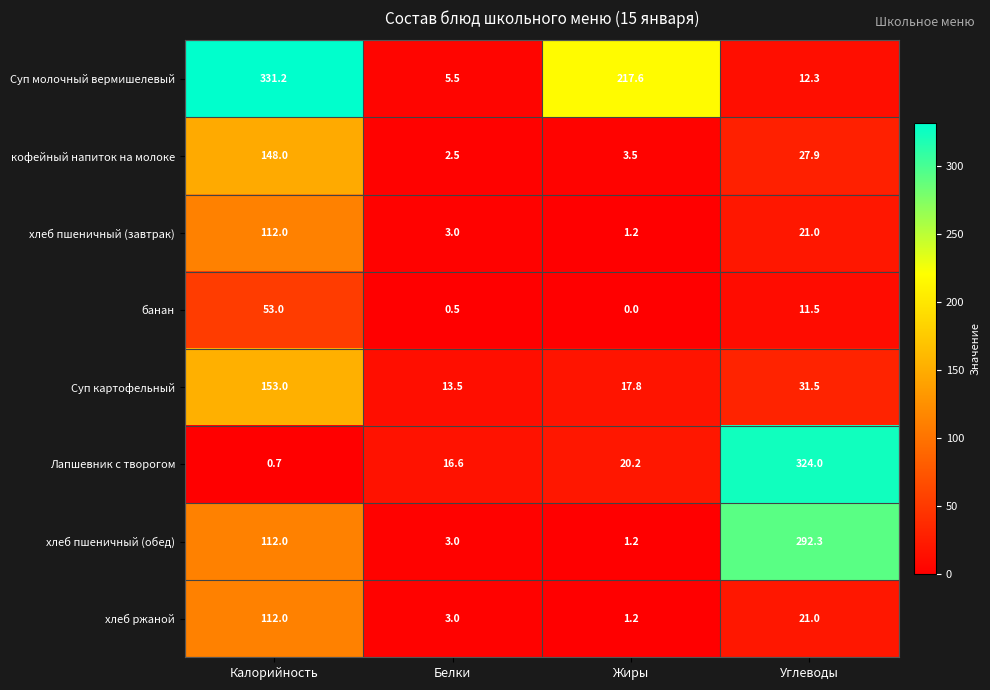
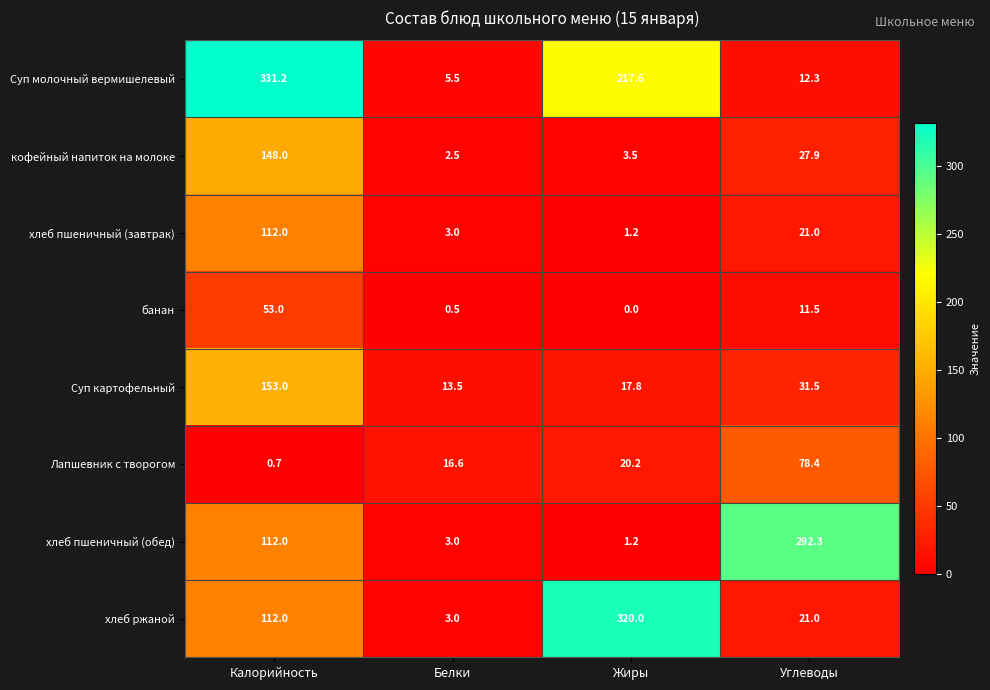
  {
    "Суп молочный вермишелевый": {
      "Калорийность": 331.2,
      "Белки": 5.5,
      "Жиры": 217.6,
      "Углеводы": 12.3
    },
    "кофейный напиток на молоке": {
      "Калорийность": 148.0,
      "Белки": 2.5,
      "Жиры": 3.5,
      "Углеводы": 27.9
    },
    "хлеб пшеничный (завтрак)": {
      "Калорийность": 112.0,
      "Белки": 3.0,
      "Жиры": 1.2,
      "Углеводы": 21.0
    },
    "банан": {
      "Калорийность": 53.0,
      "Белки": 0.5,
      "Жиры": 0.0,
      "Углеводы": 11.5
    },
    "Суп картофельный": {
      "Калорийность": 153.0,
      "Белки": 13.5,
      "Жиры": 17.8,
      "Углеводы": 31.5
    },
    "Лапшевник с творогом": {
      "Калорийность": 0.7,
      "Белки": 16.6,
      "Жиры": 20.2,
-     "Углеводы": 324.0
+     "Углеводы": 78.4
    },
    "хлеб пшеничный (обед)": {
      "Калорийность": 112.0,
      "Белки": 3.0,
      "Жиры": 1.2,
      "Углеводы": 292.3
    },
    "хлеб ржаной": {
      "Калорийность": 112.0,
      "Белки": 3.0,
-     "Жиры": 1.2,
+     "Жиры": 320.0,
      "Углеводы": 21.0
    }
  }
